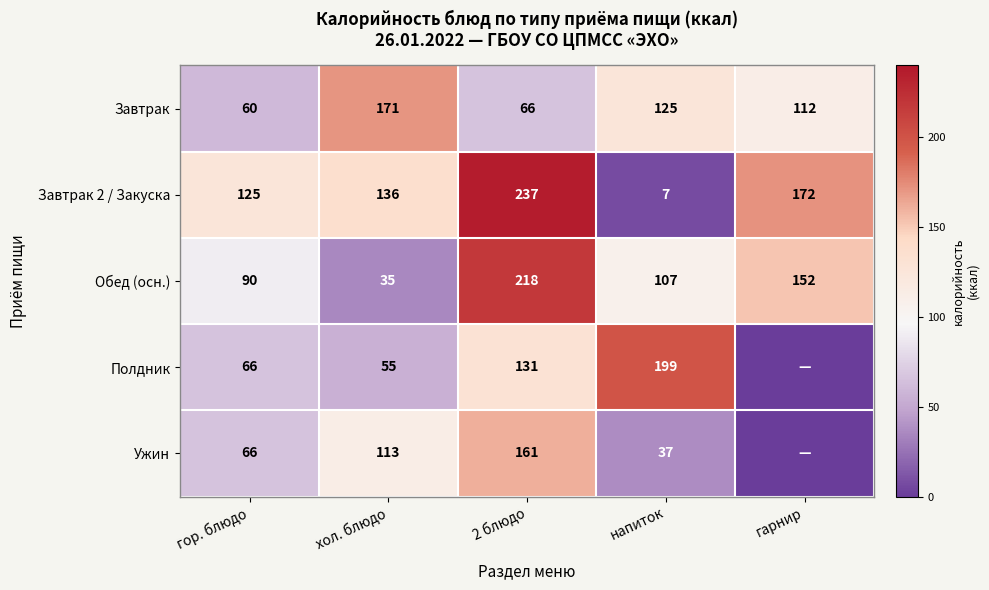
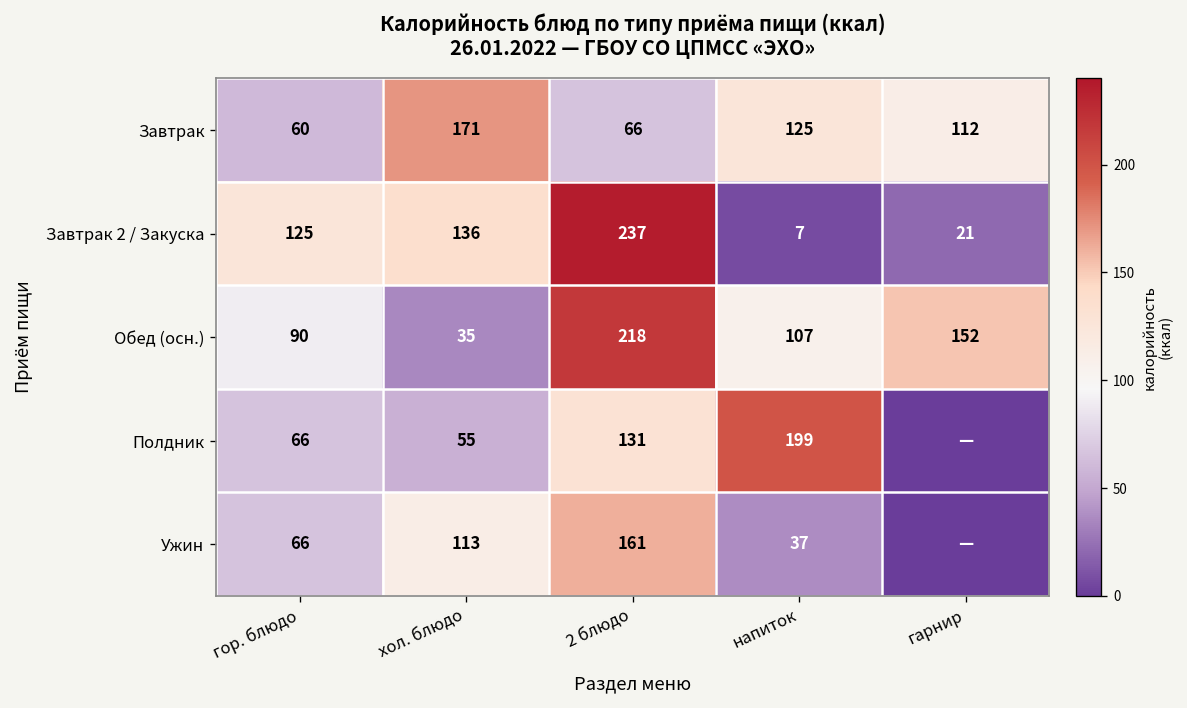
  {
    "Завтрак": {
      "гор. блюдо": 60,
      "хол. блюдо": 171,
      "2 блюдо": 66,
      "напиток": 125,
      "гарнир": 112
    },
    "Завтрак 2 / Закуска": {
      "гор. блюдо": 125,
      "хол. блюдо": 136,
      "2 блюдо": 237,
      "напиток": 7,
-     "гарнир": 172
+     "гарнир": 21
    },
    "Обед (осн.)": {
      "гор. блюдо": 90,
      "хол. блюдо": 35,
      "2 блюдо": 218,
      "напиток": 107,
      "гарнир": 152
    },
    "Полдник": {
      "гор. блюдо": 66,
      "хол. блюдо": 55,
      "2 блюдо": 131,
      "напиток": 199
    },
    "Ужин": {
      "гор. блюдо": 66,
      "хол. блюдо": 113,
      "2 блюдо": 161,
      "напиток": 37
    }
  }
